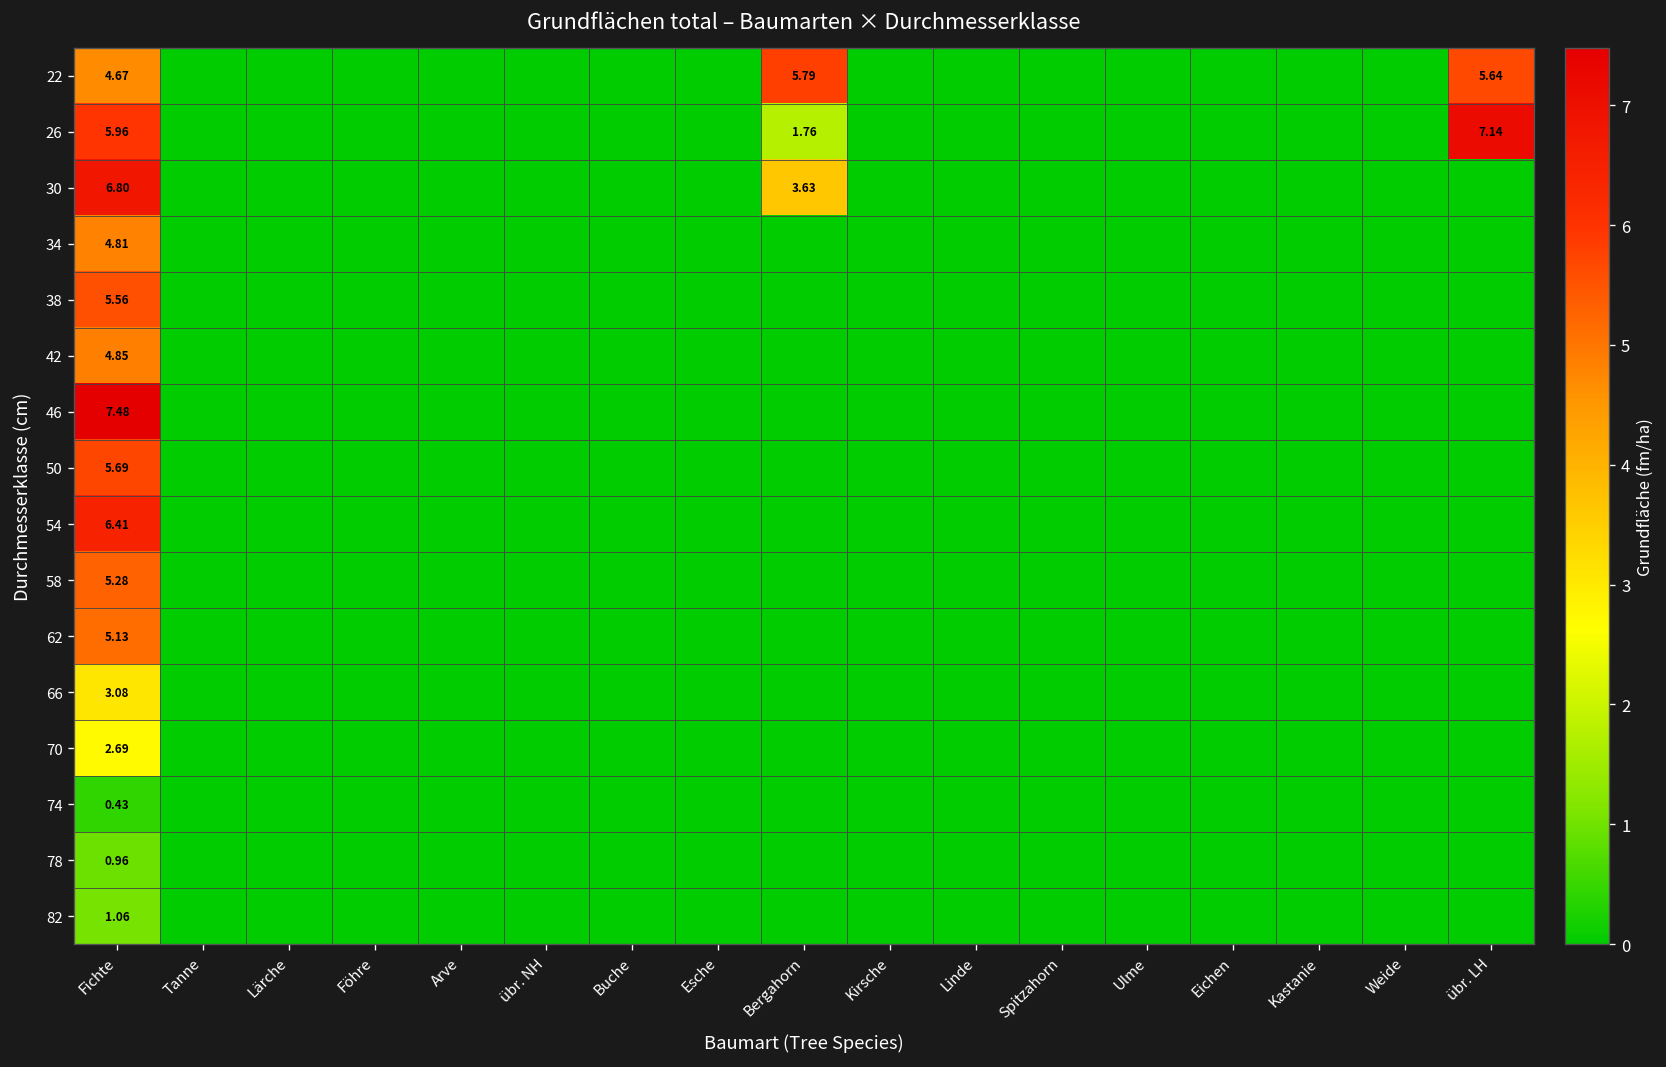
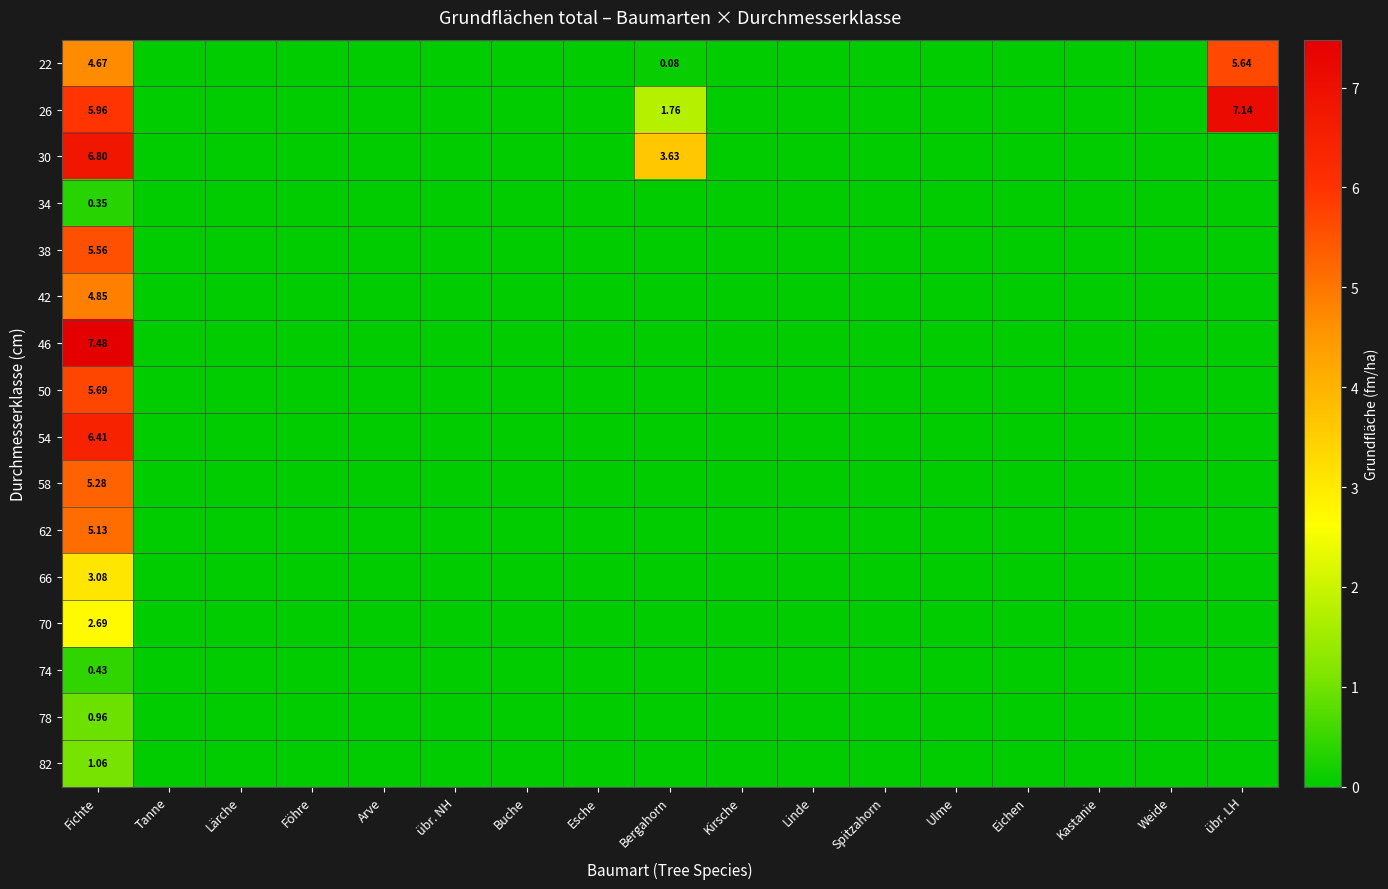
  {
    "22": {
      "Fichte": 4.67,
-     "Bergahorn": 5.79,
+     "Bergahorn": 0.08,
      "übr. LH": 5.64
    },
    "26": {
      "Fichte": 5.96,
      "Bergahorn": 1.76,
      "übr. LH": 7.14
    },
    "30": {
      "Fichte": 6.80,
      "Bergahorn": 3.63
    },
    "34": {
-     "Fichte": 4.81
+     "Fichte": 0.35
    },
    "38": {
      "Fichte": 5.56
    },
    "42": {
      "Fichte": 4.85
    },
    "46": {
      "Fichte": 7.48
    },
    "50": {
      "Fichte": 5.69
    },
    "54": {
      "Fichte": 6.41
    },
    "58": {
      "Fichte": 5.28
    },
    "62": {
      "Fichte": 5.13
    },
    "66": {
      "Fichte": 3.08
    },
    "70": {
      "Fichte": 2.69
    },
    "74": {
      "Fichte": 0.43
    },
    "78": {
      "Fichte": 0.96
    },
    "82": {
      "Fichte": 1.06
    }
  }
